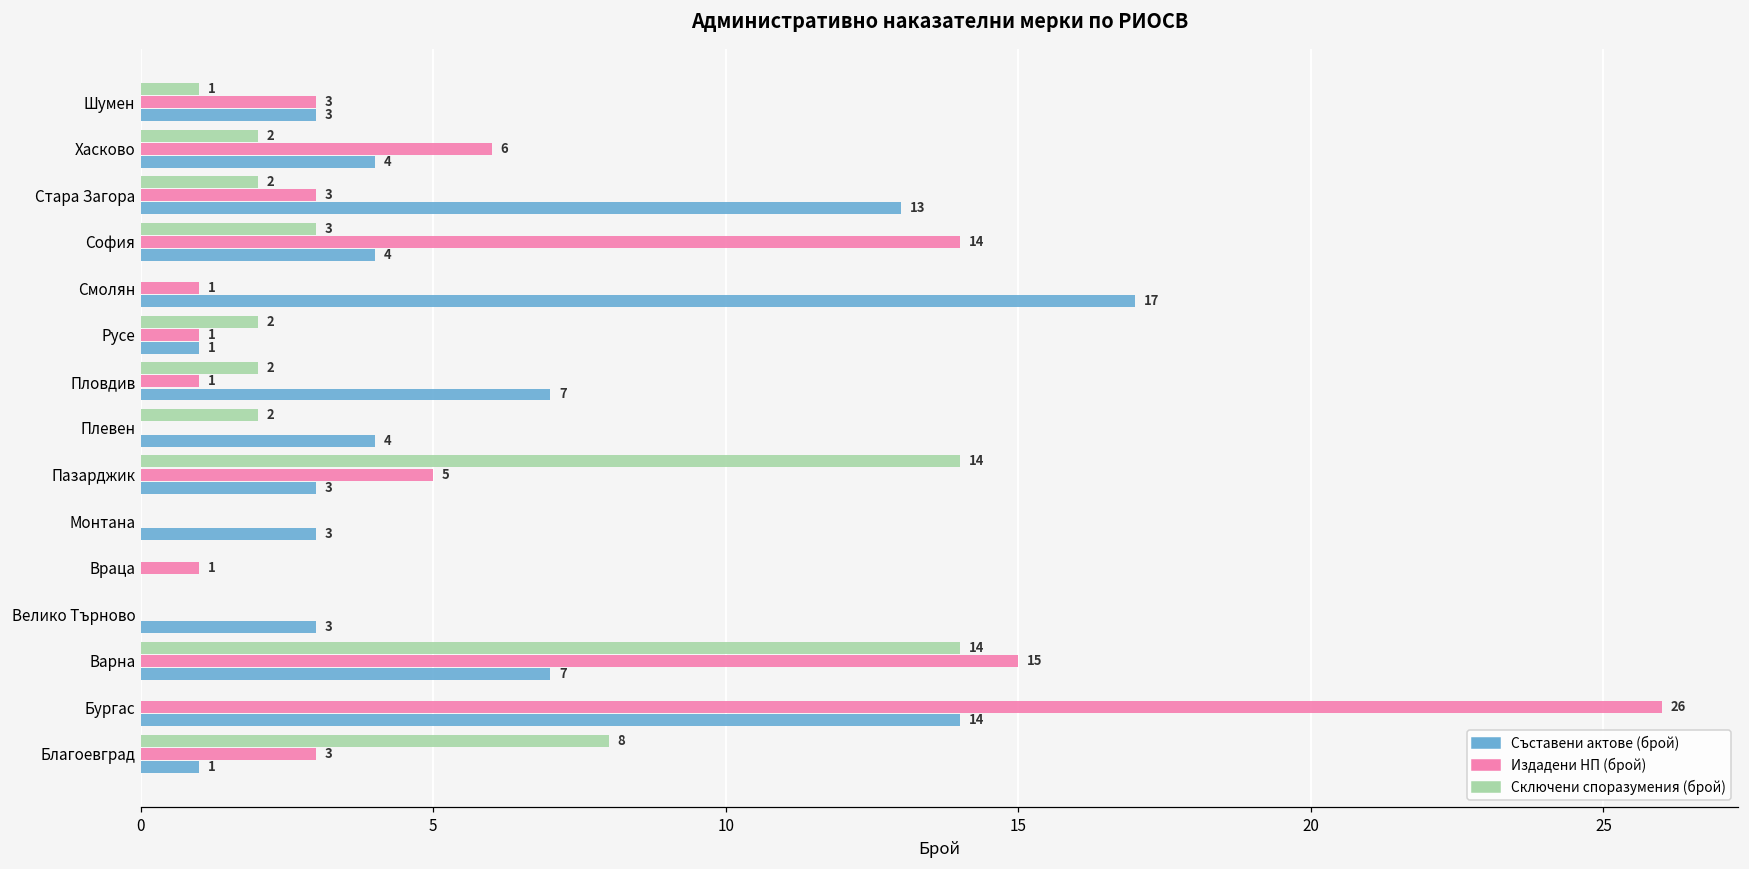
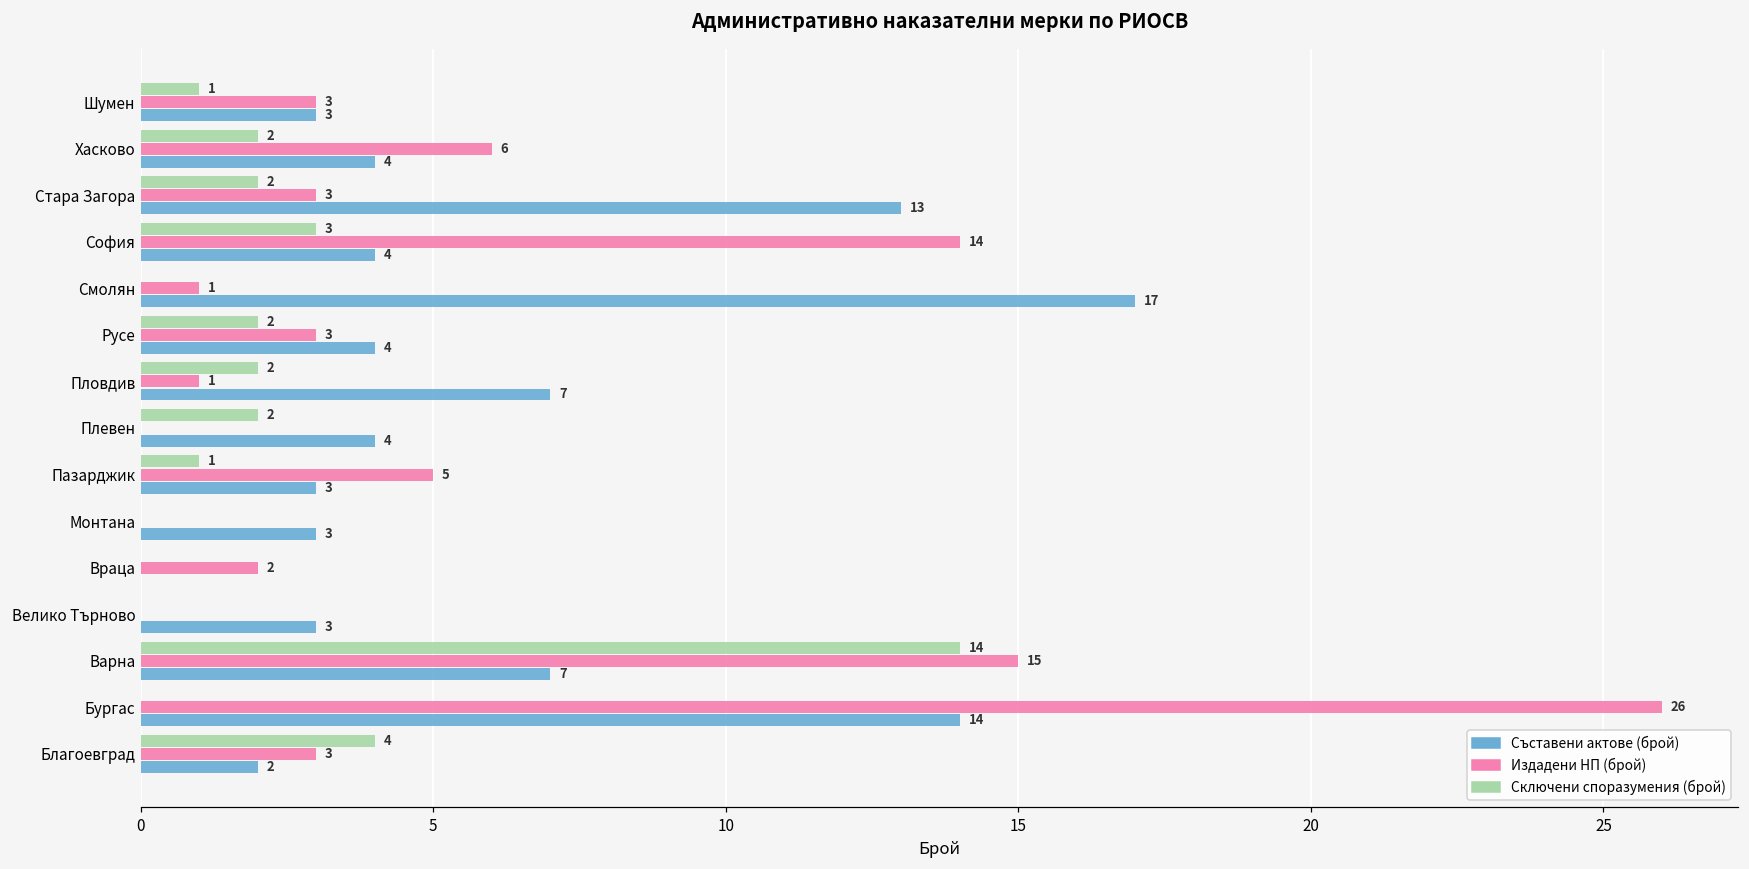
  {
    "Съставени актове (брой)": {
      "Шумен": 3,
      "Хасково": 4,
      "Стара Загора": 13,
      "София": 4,
      "Смолян": 17,
-     "Русе": 1,
+     "Русе": 4,
      "Пловдив": 7,
      "Плевен": 4,
      "Пазарджик": 3,
      "Монтана": 3,
      "Велико Търново": 3,
      "Варна": 7,
      "Бургас": 14,
-     "Благоевград": 1
+     "Благоевград": 2
    },
    "Издадени НП (брой)": {
      "Шумен": 3,
      "Хасково": 6,
      "Стара Загора": 3,
      "София": 14,
      "Смолян": 1,
-     "Русе": 1,
+     "Русе": 3,
      "Пловдив": 1,
      "Пазарджик": 5,
-     "Враца": 1,
+     "Враца": 2,
      "Варна": 15,
      "Бургас": 26,
      "Благоевград": 3
    },
    "Сключени споразумения (брой)": {
      "Шумен": 1,
      "Хасково": 2,
      "Стара Загора": 2,
      "София": 3,
      "Русе": 2,
      "Пловдив": 2,
      "Плевен": 2,
-     "Пазарджик": 14,
+     "Пазарджик": 1,
      "Варна": 14,
-     "Благоевград": 8
+     "Благоевград": 4
    }
  }
